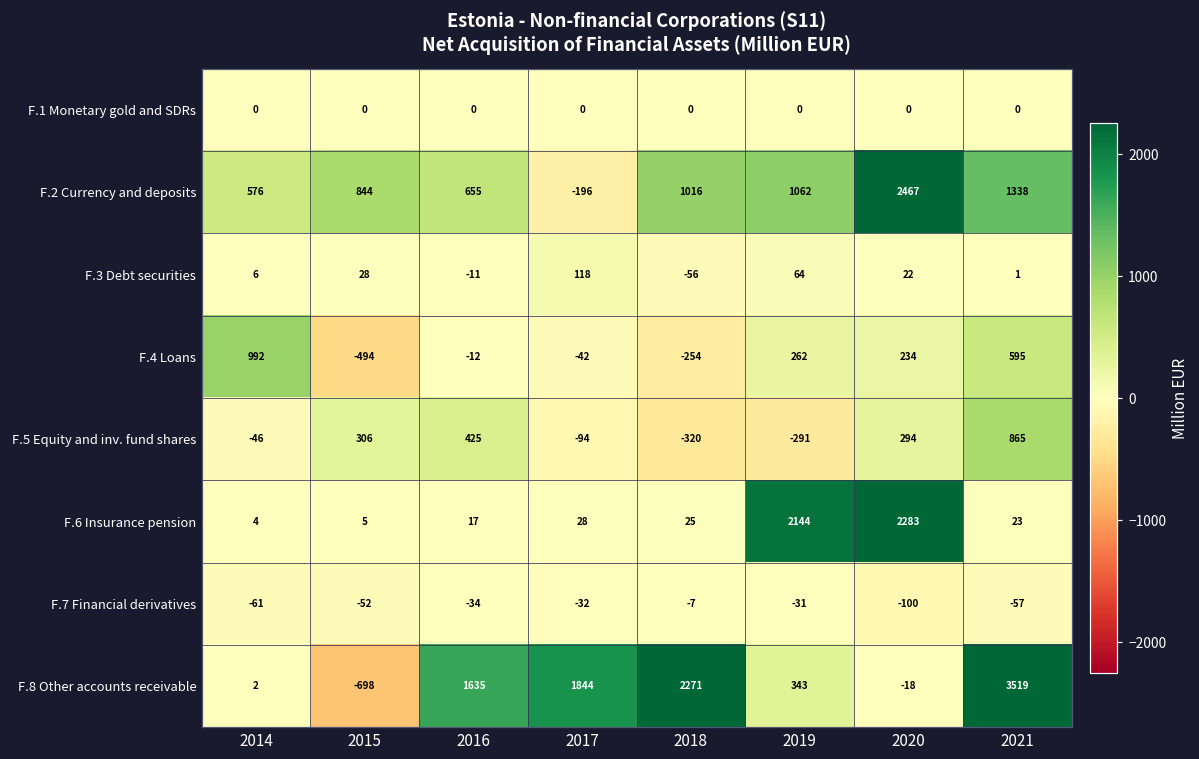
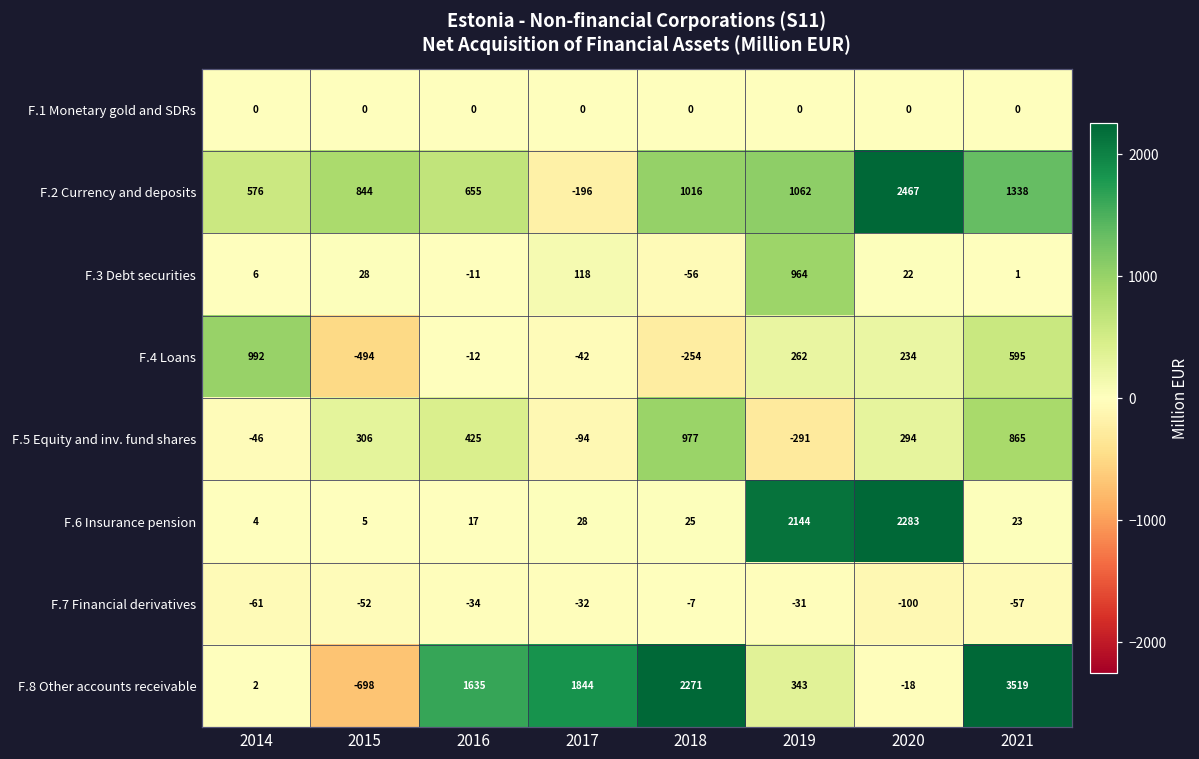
  {
    "F.1 Monetary gold and SDRs": {
      "2014": 0,
      "2015": 0,
      "2016": 0,
      "2017": 0,
      "2018": 0,
      "2019": 0,
      "2020": 0,
      "2021": 0
    },
    "F.2 Currency and deposits": {
      "2014": 576,
      "2015": 844,
      "2016": 655,
      "2017": -196,
      "2018": 1016,
      "2019": 1062,
      "2020": 2467,
      "2021": 1338
    },
    "F.3 Debt securities": {
      "2014": 6,
      "2015": 28,
      "2016": -11,
      "2017": 118,
      "2018": -56,
-     "2019": 64,
+     "2019": 964,
      "2020": 22,
      "2021": 1
    },
    "F.4 Loans": {
      "2014": 992,
      "2015": -494,
      "2016": -12,
      "2017": -42,
      "2018": -254,
      "2019": 262,
      "2020": 234,
      "2021": 595
    },
    "F.5 Equity and inv. fund shares": {
      "2014": -46,
      "2015": 306,
      "2016": 425,
      "2017": -94,
-     "2018": -320,
+     "2018": 977,
      "2019": -291,
      "2020": 294,
      "2021": 865
    },
    "F.6 Insurance pension": {
      "2014": 4,
      "2015": 5,
      "2016": 17,
      "2017": 28,
      "2018": 25,
      "2019": 2144,
      "2020": 2283,
      "2021": 23
    },
    "F.7 Financial derivatives": {
      "2014": -61,
      "2015": -52,
      "2016": -34,
      "2017": -32,
      "2018": -7,
      "2019": -31,
      "2020": -100,
      "2021": -57
    },
    "F.8 Other accounts receivable": {
      "2014": 2,
      "2015": -698,
      "2016": 1635,
      "2017": 1844,
      "2018": 2271,
      "2019": 343,
      "2020": -18,
      "2021": 3519
    }
  }
